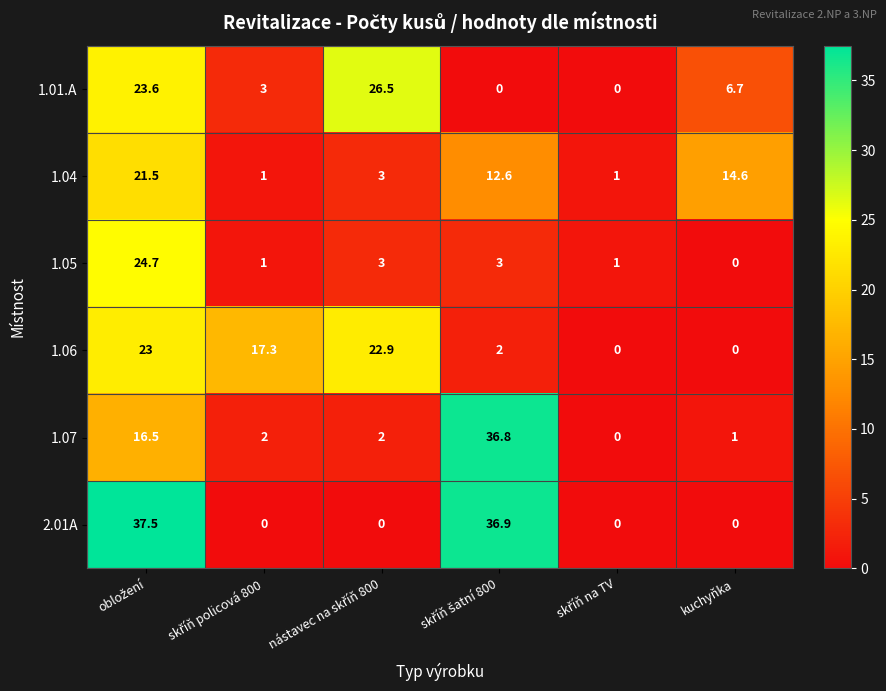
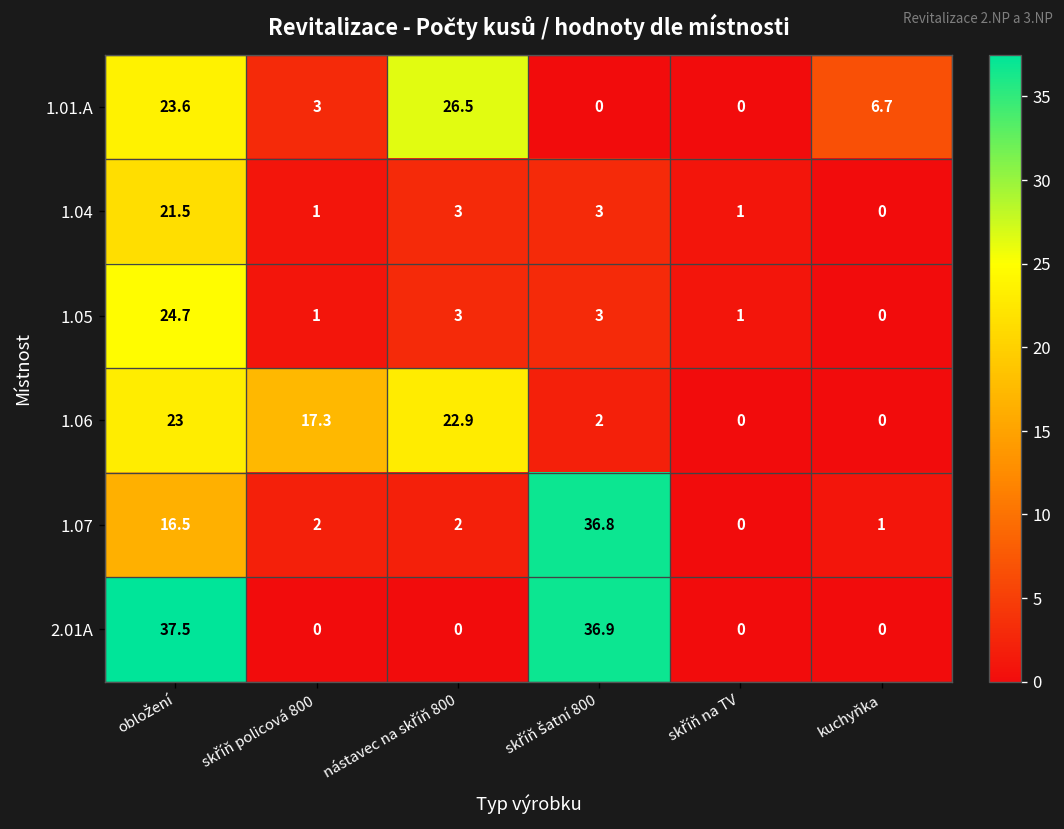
  {
    "1.01.A": {
      "obložení": 23.6,
      "skříň policová 800": 3,
      "nástavec na skříň 800": 26.5,
      "skříň šatní 800": 0,
      "skříň na TV": 0,
      "kuchyňka": 6.7
    },
    "1.04": {
      "obložení": 21.5,
      "skříň policová 800": 1,
      "nástavec na skříň 800": 3,
-     "skříň šatní 800": 12.6,
+     "skříň šatní 800": 3,
      "skříň na TV": 1,
-     "kuchyňka": 14.6
+     "kuchyňka": 0
    },
    "1.05": {
      "obložení": 24.7,
      "skříň policová 800": 1,
      "nástavec na skříň 800": 3,
      "skříň šatní 800": 3,
      "skříň na TV": 1,
      "kuchyňka": 0
    },
    "1.06": {
      "obložení": 23,
      "skříň policová 800": 17.3,
      "nástavec na skříň 800": 22.9,
      "skříň šatní 800": 2,
      "skříň na TV": 0,
      "kuchyňka": 0
    },
    "1.07": {
      "obložení": 16.5,
      "skříň policová 800": 2,
      "nástavec na skříň 800": 2,
      "skříň šatní 800": 36.8,
      "skříň na TV": 0,
      "kuchyňka": 1
    },
    "2.01A": {
      "obložení": 37.5,
      "skříň policová 800": 0,
      "nástavec na skříň 800": 0,
      "skříň šatní 800": 36.9,
      "skříň na TV": 0,
      "kuchyňka": 0
    }
  }
